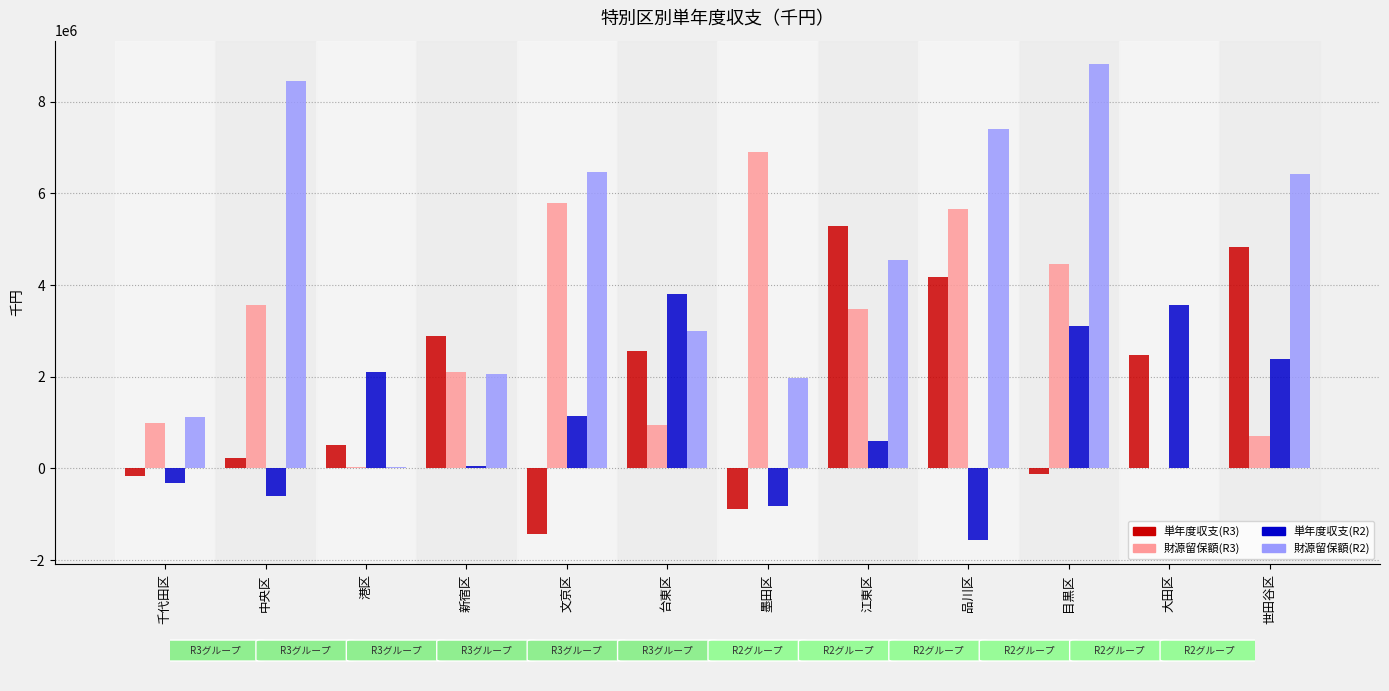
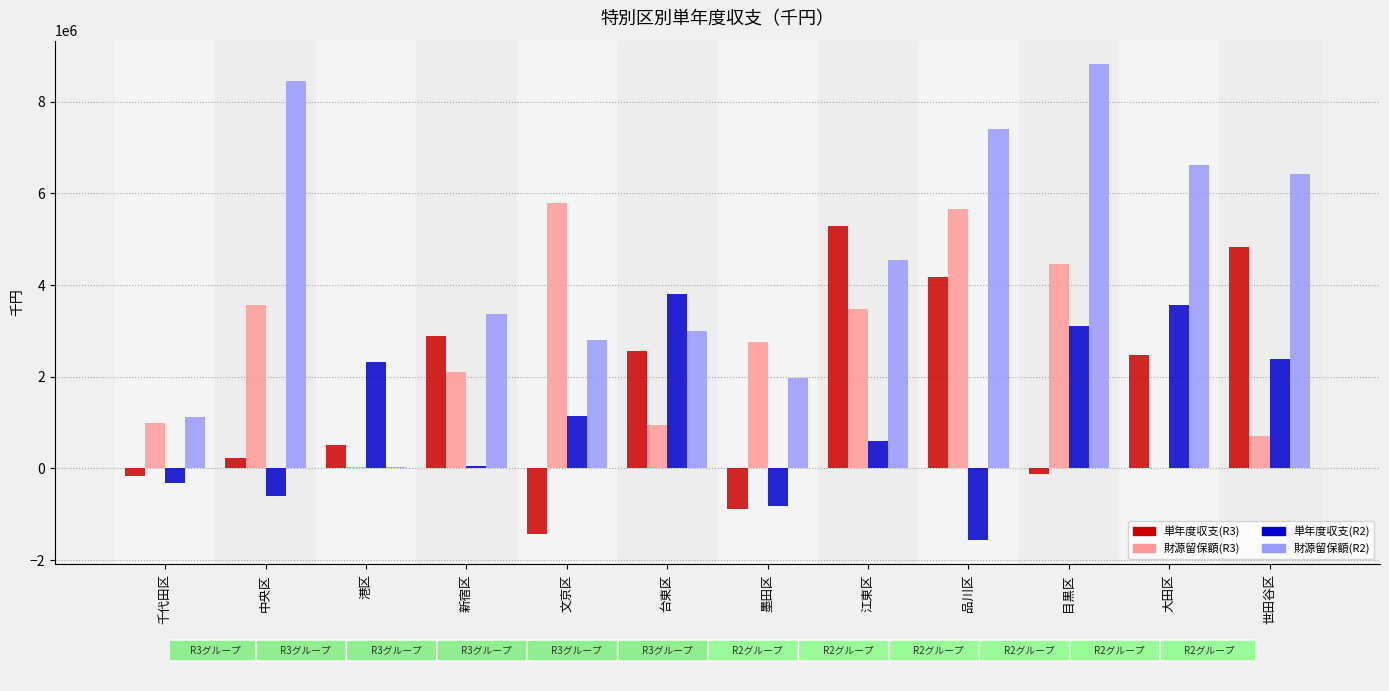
  {
    "単年度収支(R3)": {
      "千代田区": -200000,
      "中央区": 200000,
      "港区": 500000,
      "新宿区": 2900000,
      "文京区": -1400000,
      "台東区": 2600000,
      "墨田区": -900000,
      "江東区": 5300000,
      "品川区": 4200000,
      "目黒区": -100000,
      "大田区": 2500000,
      "世田谷区": 4800000
    },
    "財源留保額(R3)": {
      "千代田区": 1000000,
      "中央区": 3600000,
      "新宿区": 2100000,
      "文京区": 5800000,
      "台東区": 900000,
-     "墨田区": 6900000,
+     "墨田区": 2800000,
      "江東区": 3500000,
      "品川区": 5700000,
      "目黒区": 4500000,
      "世田谷区": 700000
    },
    "単年度収支(R2)": {
      "千代田区": -300000,
      "中央区": -600000,
-     "港区": 2100000,
+     "港区": 2300000,
      "新宿区": 100000,
      "文京区": 1100000,
      "台東区": 3800000,
      "墨田区": -800000,
      "江東区": 600000,
      "品川区": -1600000,
      "目黒区": 3100000,
      "大田区": 3600000,
      "世田谷区": 2400000
    },
    "財源留保額(R2)": {
      "千代田区": 1100000,
      "中央区": 8400000,
-     "新宿区": 2100000,
-     "文京区": 6500000,
+     "新宿区": 3400000,
+     "文京区": 2800000,
      "台東区": 3000000,
      "墨田区": 2000000,
      "江東区": 4600000,
      "品川区": 7400000,
      "目黒区": 8800000,
-     "大田区": 0,
+     "大田区": 6600000,
      "世田谷区": 6400000
    }
  }
